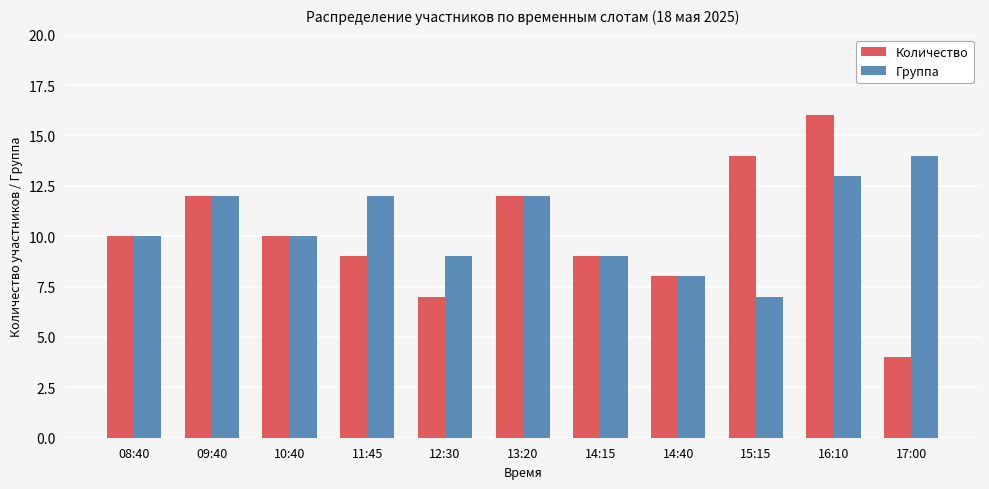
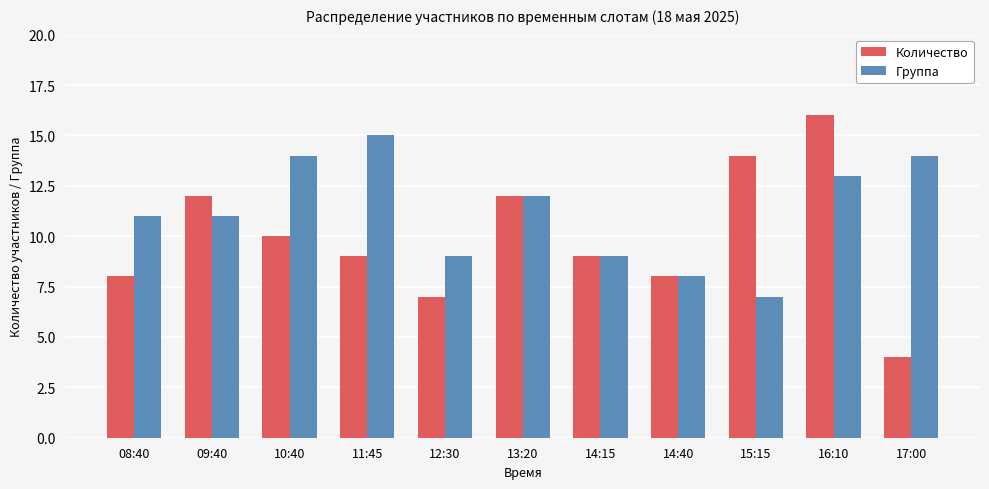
  {
    "Количество": {
-     "08:40": 10,
+     "08:40": 8,
      "09:40": 12,
      "10:40": 10,
      "11:45": 9,
      "12:30": 7,
      "13:20": 12,
      "14:15": 9,
      "14:40": 8,
      "15:15": 14,
      "16:10": 16,
      "17:00": 4
    },
    "Группа": {
-     "08:40": 10,
-     "09:40": 12,
-     "10:40": 10,
-     "11:45": 12,
+     "08:40": 11,
+     "09:40": 11,
+     "10:40": 14,
+     "11:45": 15,
      "12:30": 9,
      "13:20": 12,
      "14:15": 9,
      "14:40": 8,
      "15:15": 7,
      "16:10": 13,
      "17:00": 14
    }
  }
